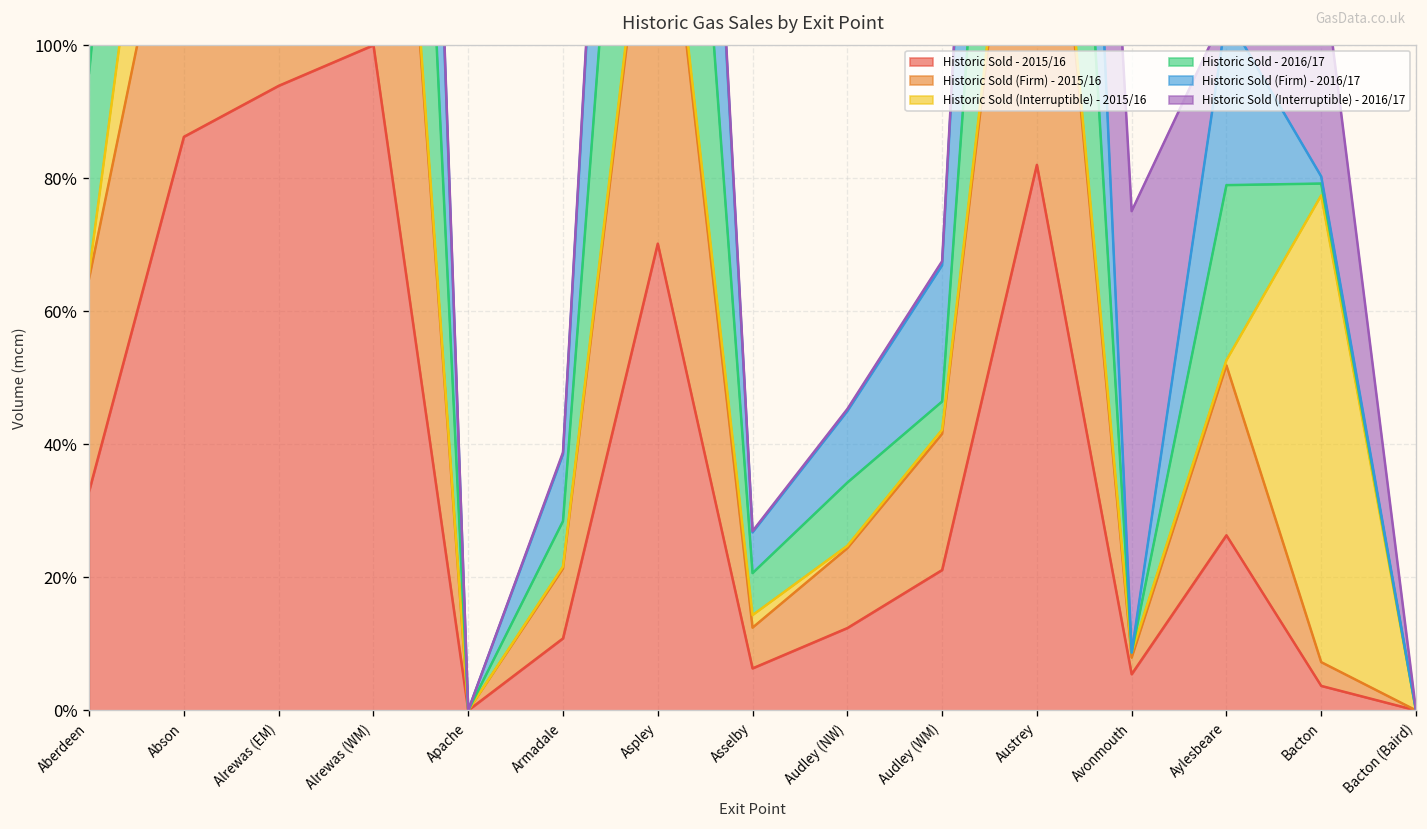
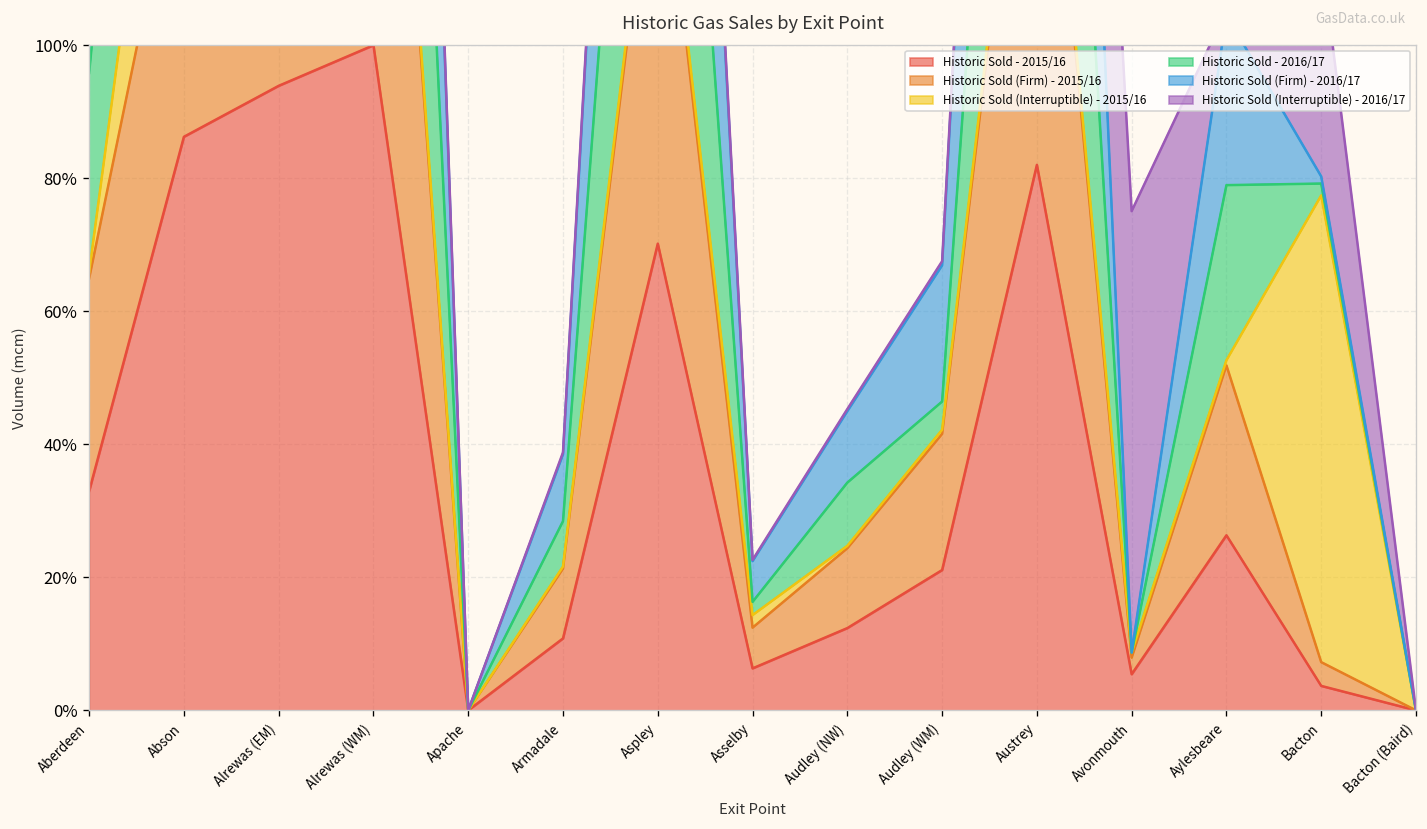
  {
    "Historic Sold (Interruptible) - 2015/16": {
      "Aberdeen": "1%",
      "Asselby": "2%",
      "Audley (WM)": "1%",
      "Aylesbeare": "1%",
      "Bacton": "70%"
    },
    "Historic Sold - 2016/17": {
      "Aberdeen": "30%",
      "Armadale": "7%",
-     "Asselby": "6%",
+     "Asselby": "2%",
      "Audley (NW)": "10%",
      "Audley (WM)": "4%",
      "Aylesbeare": "26%",
      "Bacton": "2%"
    },
    "Historic Sold (Firm) - 2016/17": {
      "Audley (WM)": "20%",
      "Bacton": "1%"
    },
    "Historic Sold (Interruptible) - 2016/17": {
      "Audley (WM)": "1%",
      "Avonmouth": "66%"
    }
  }
